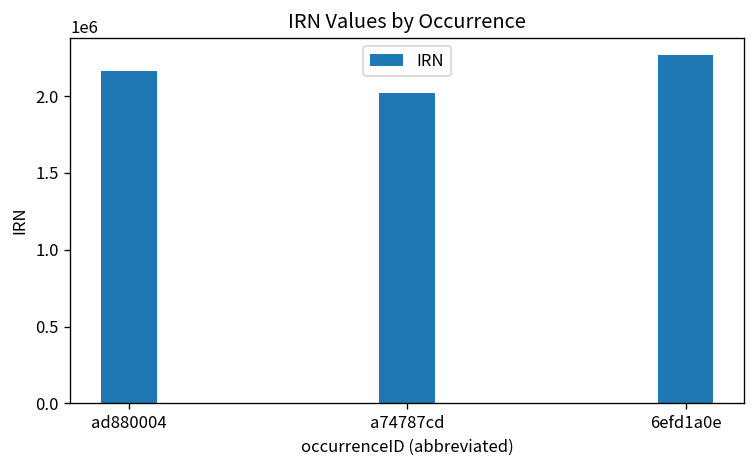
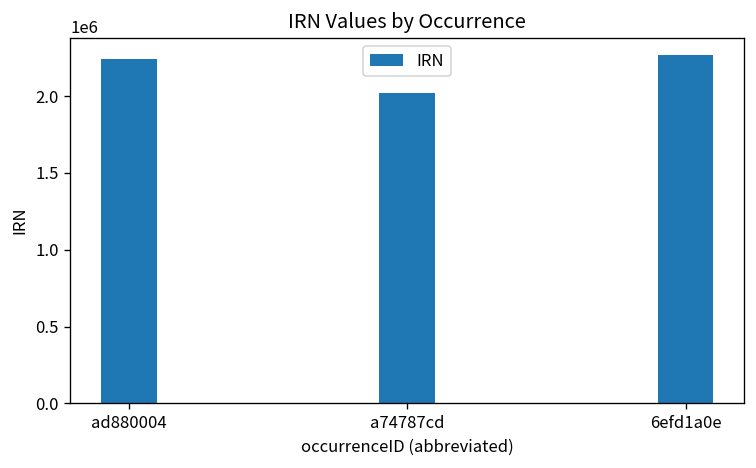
  {
-   "ad880004": 2160000,
+   "ad880004": 2240000,
    "a74787cd": 2020000,
    "6efd1a0e": 2270000
  }
